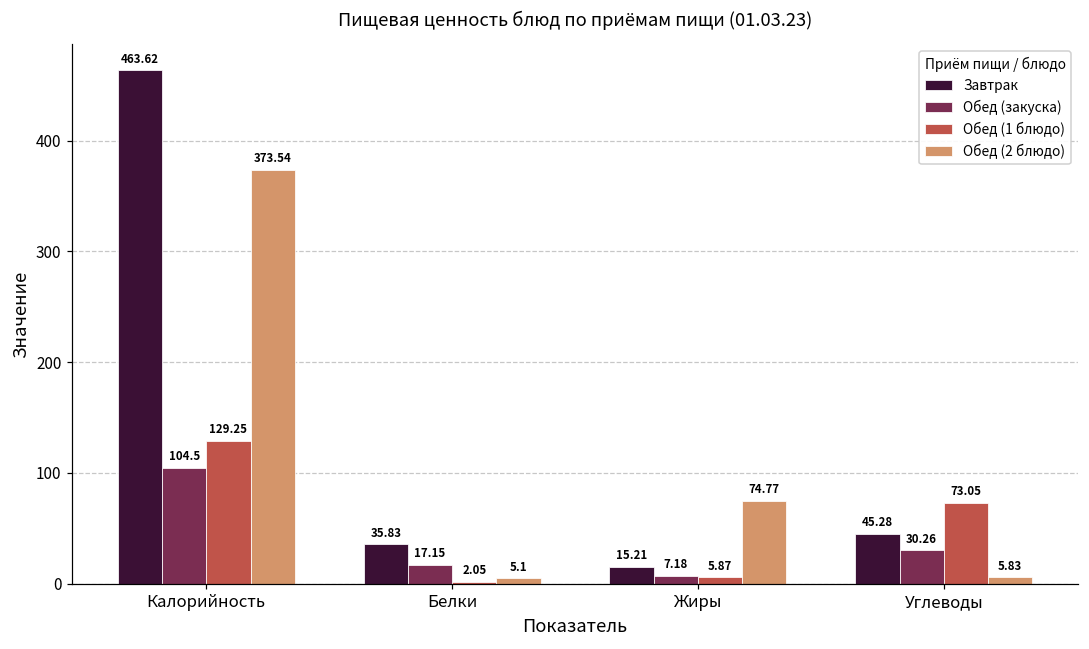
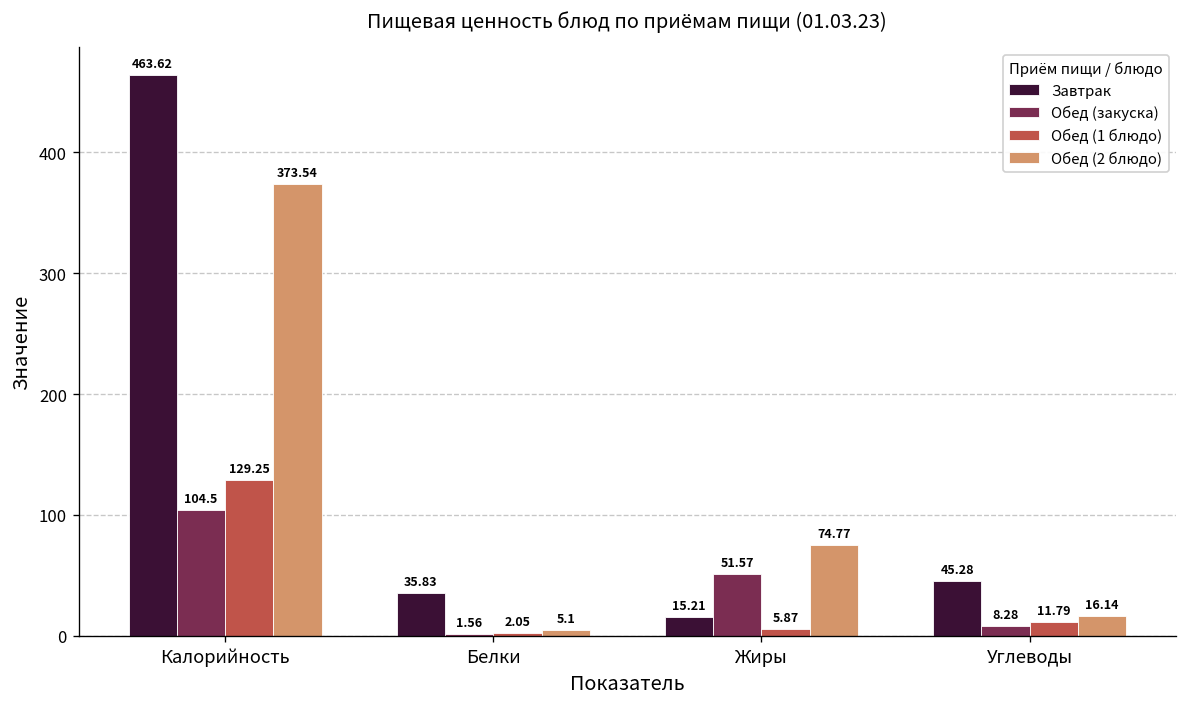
  {
    "Завтрак": {
      "Калорийность": 463.62,
      "Белки": 35.83,
      "Жиры": 15.21,
      "Углеводы": 45.28
    },
    "Обед (закуска)": {
      "Калорийность": 104.5,
-     "Белки": 17.15,
-     "Жиры": 7.18,
-     "Углеводы": 30.26
+     "Белки": 1.56,
+     "Жиры": 51.57,
+     "Углеводы": 8.28
    },
    "Обед (1 блюдо)": {
      "Калорийность": 129.25,
      "Белки": 2.05,
      "Жиры": 5.87,
-     "Углеводы": 73.05
+     "Углеводы": 11.79
    },
    "Обед (2 блюдо)": {
      "Калорийность": 373.54,
      "Белки": 5.1,
      "Жиры": 74.77,
-     "Углеводы": 5.83
+     "Углеводы": 16.14
    }
  }
